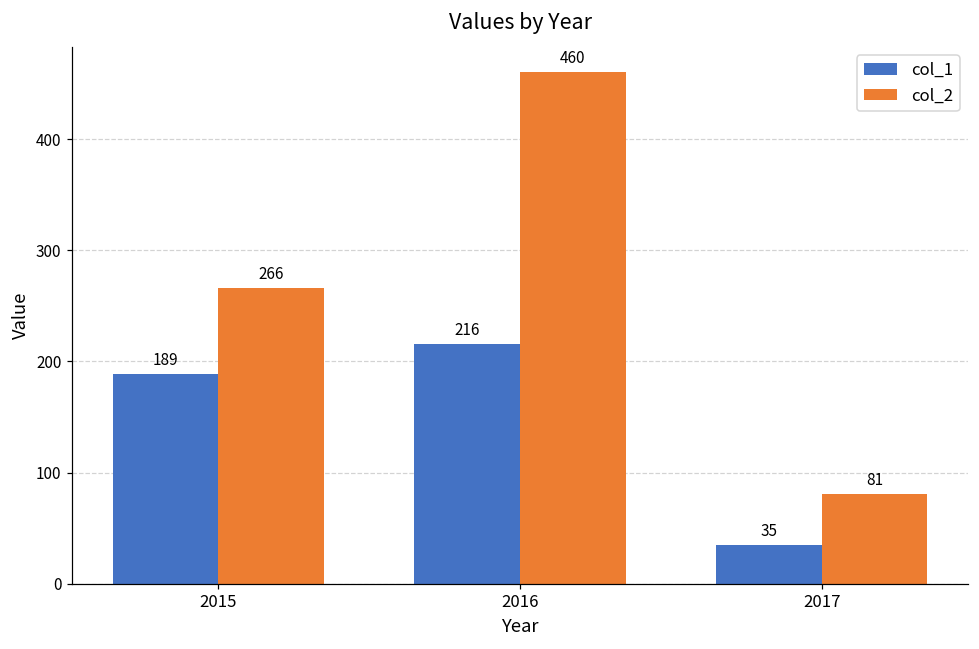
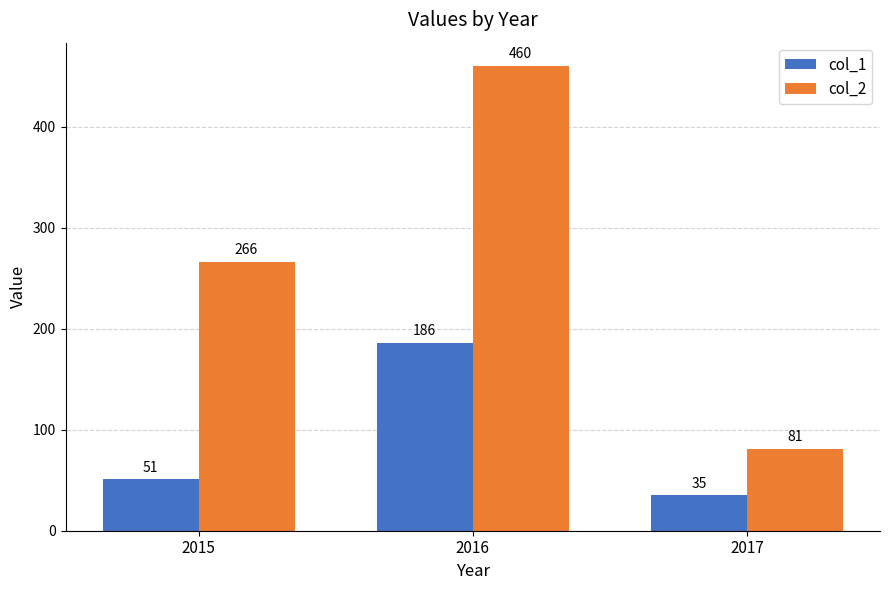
  {
    "col_1": {
-     "2015": 189,
-     "2016": 216,
+     "2015": 51,
+     "2016": 186,
      "2017": 35
    },
    "col_2": {
      "2015": 266,
      "2016": 460,
      "2017": 81
    }
  }
